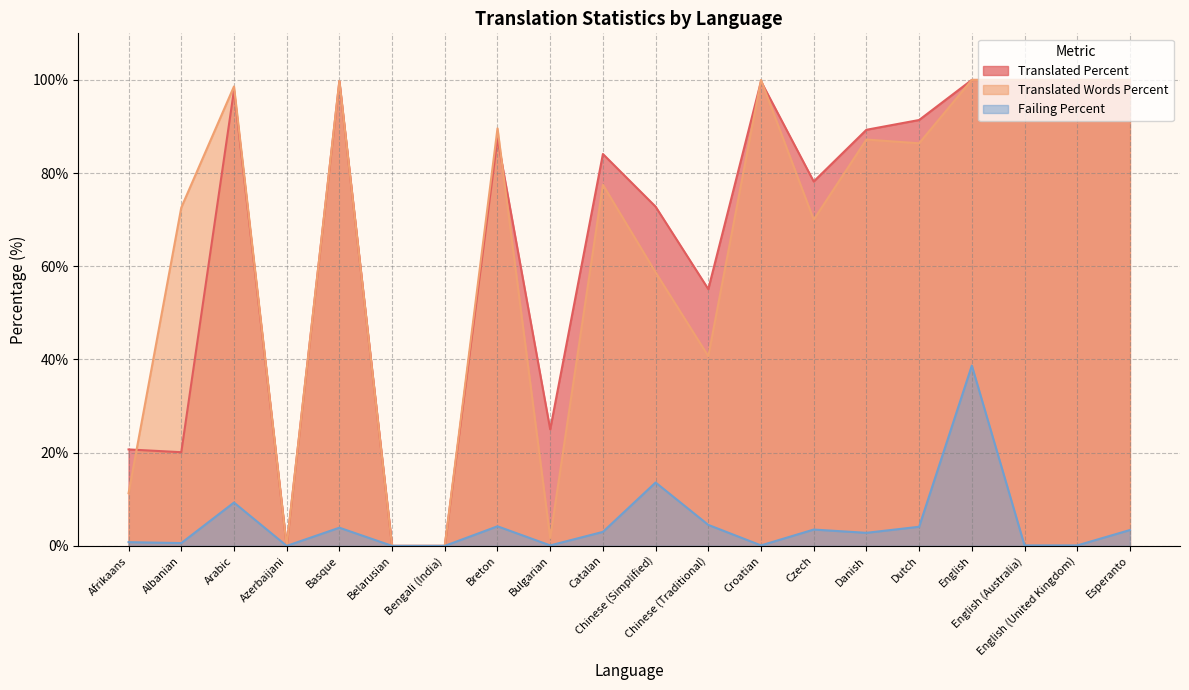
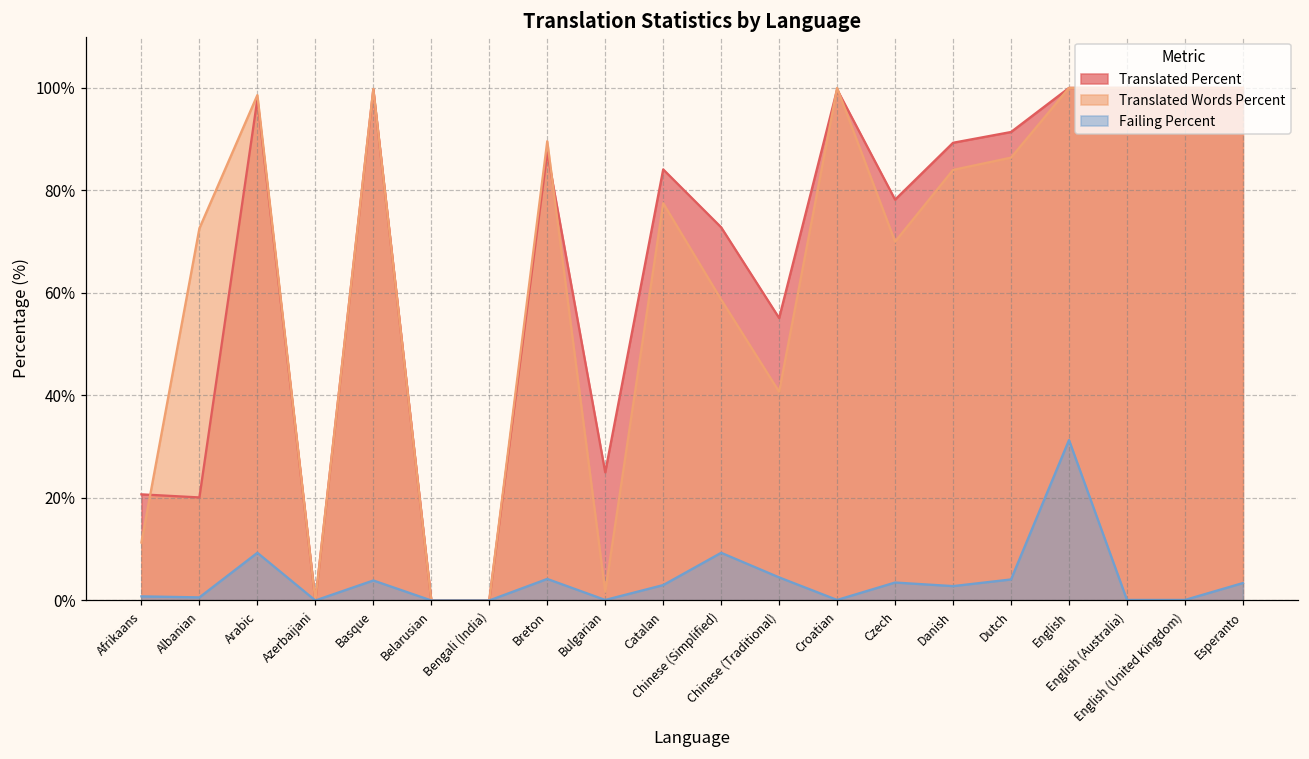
  {
    "Translated Percent": {
      "Afrikaans": "21%",
      "Albanian": "20%",
      "Arabic": "98%",
      "Breton": "87%",
      "Bulgarian": "25%",
      "Catalan": "84%",
      "Chinese (Simplified)": "73%",
      "Chinese (Traditional)": "55%",
      "Czech": "78%",
      "Danish": "89%",
      "Dutch": "91%"
    },
    "Translated Words Percent": {
      "Afrikaans": "11%",
      "Albanian": "73%",
      "Arabic": "99%",
      "Breton": "90%",
      "Bulgarian": "2%",
      "Catalan": "78%",
      "Chinese (Simplified)": "59%",
      "Chinese (Traditional)": "41%",
      "Czech": "70%",
-     "Danish": "87%",
+     "Danish": "84%",
      "Dutch": "86%"
    },
    "Failing Percent": {
      "Afrikaans": "1%",
      "Albanian": "1%",
      "Arabic": "9%",
      "Basque": "4%",
      "Breton": "4%",
      "Bulgarian": "0%",
      "Catalan": "3%",
-     "Chinese (Simplified)": "14%",
+     "Chinese (Simplified)": "9%",
      "Chinese (Traditional)": "5%",
      "Croatian": "0%",
      "Czech": "4%",
      "Danish": "3%",
      "Dutch": "4%",
-     "English": "39%",
+     "English": "31%",
      "English (Australia)": "0%",
      "English (United Kingdom)": "0%",
      "Esperanto": "3%"
    }
  }
